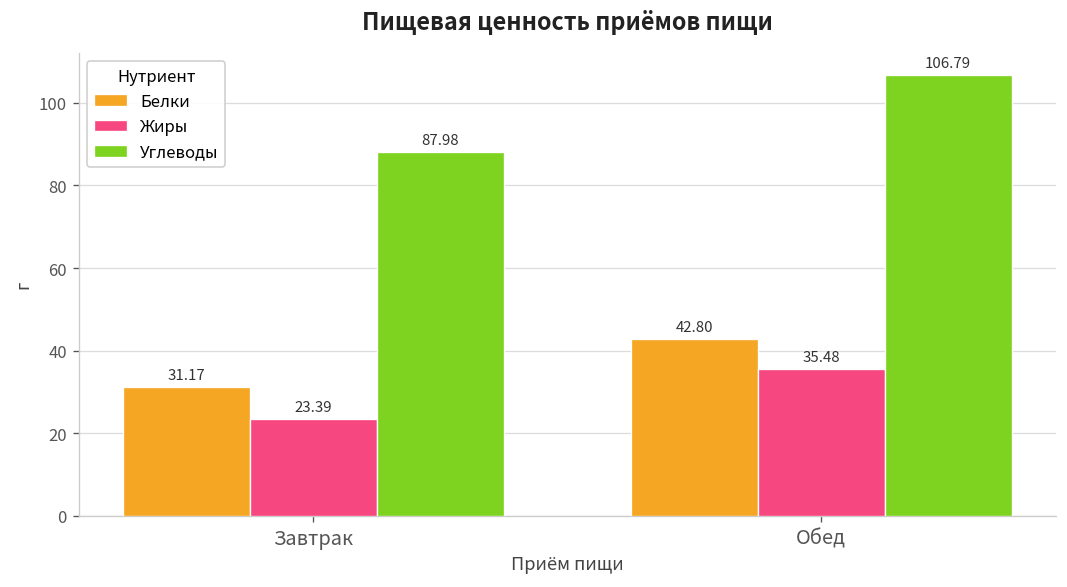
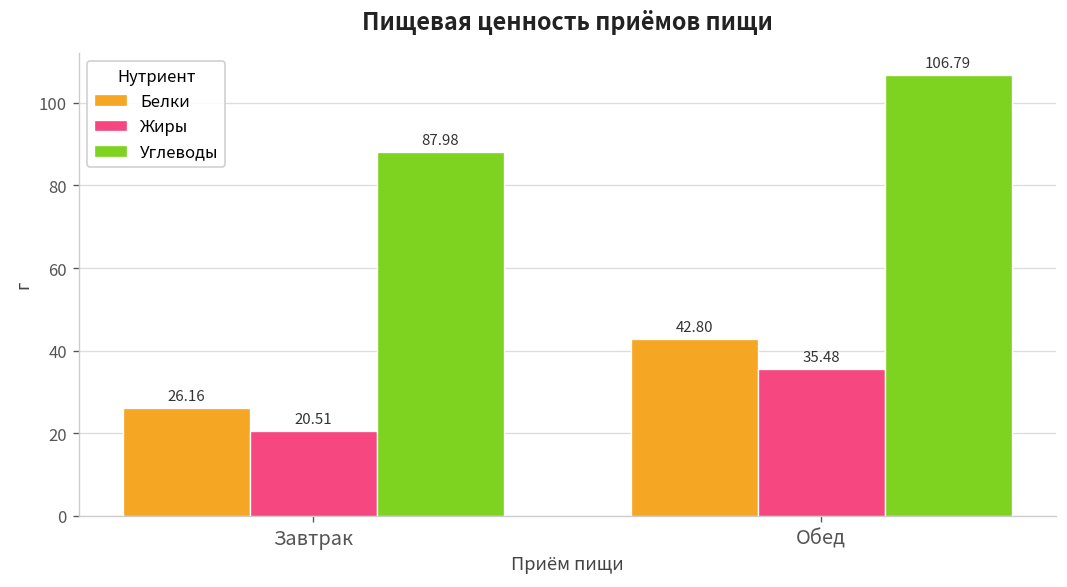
  {
    "Белки": {
-     "Завтрак": 31.17,
+     "Завтрак": 26.16,
      "Обед": 42.80
    },
    "Жиры": {
-     "Завтрак": 23.39,
+     "Завтрак": 20.51,
      "Обед": 35.48
    },
    "Углеводы": {
      "Завтрак": 87.98,
      "Обед": 106.79
    }
  }
